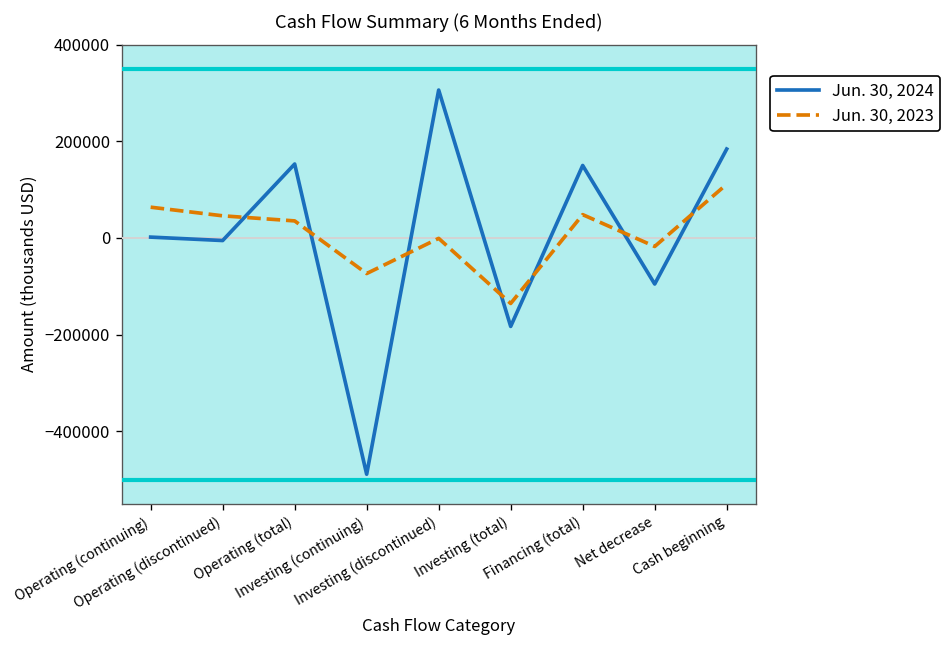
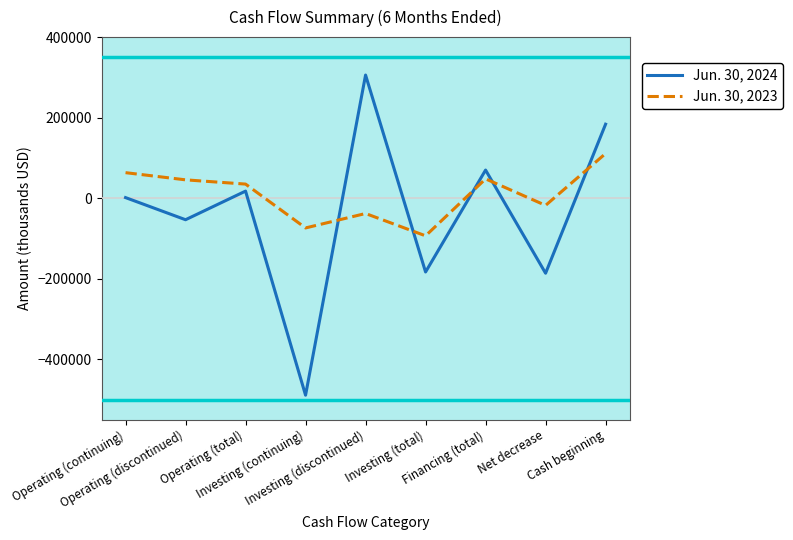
  {
    "Jun. 30, 2024": {
      "Operating (continuing)": 0,
-     "Operating (discontinued)": -10000,
-     "Operating (total)": 150000,
+     "Operating (discontinued)": -50000,
+     "Operating (total)": 20000,
      "Investing (continuing)": -490000,
      "Investing (discontinued)": 310000,
      "Investing (total)": -180000,
-     "Financing (total)": 150000,
-     "Net decrease": -100000,
+     "Financing (total)": 70000,
+     "Net decrease": -190000,
      "Cash beginning": 180000
    },
    "Jun. 30, 2023": {
      "Operating (continuing)": 60000,
      "Operating (discontinued)": 50000,
      "Operating (total)": 40000,
      "Investing (continuing)": -70000,
-     "Investing (discontinued)": 0,
-     "Investing (total)": -140000,
+     "Investing (discontinued)": -40000,
+     "Investing (total)": -90000,
      "Financing (total)": 50000,
      "Net decrease": -20000,
      "Cash beginning": 110000
    }
  }
